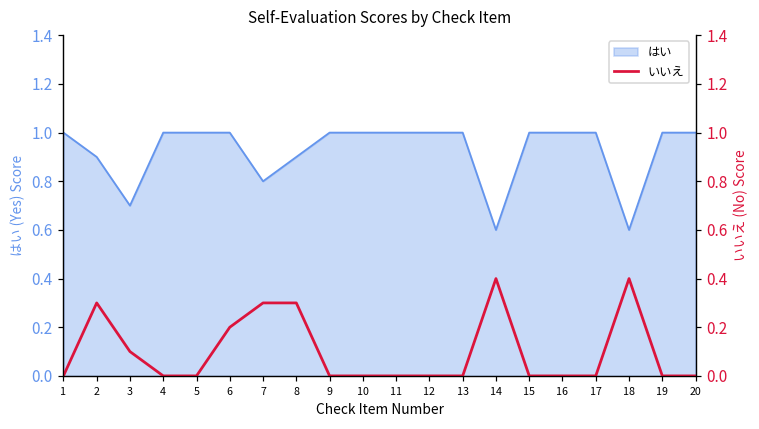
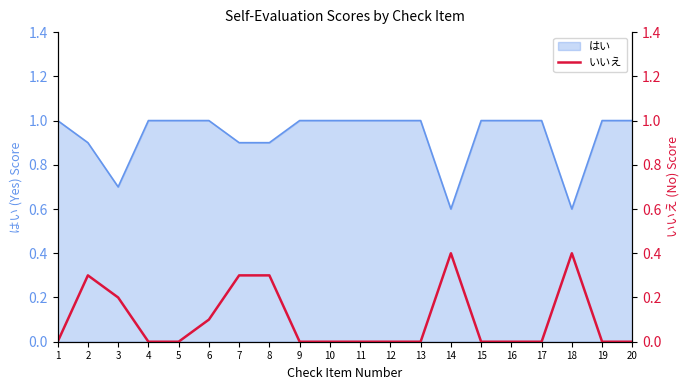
  {
    "はい": {
      "1": 1.0,
      "2": 0.9,
      "3": 0.7,
      "4": 1.0,
      "5": 1.0,
      "6": 1.0,
-     "7": 0.8,
+     "7": 0.9,
      "8": 0.9,
      "9": 1.0,
      "10": 1.0,
      "11": 1.0,
      "12": 1.0,
      "13": 1.0,
      "14": 0.6,
      "15": 1.0,
      "16": 1.0,
      "17": 1.0,
      "18": 0.6,
      "19": 1.0,
      "20": 1.0
    },
    "いいえ": {
      "1": 0.0,
      "2": 0.3,
-     "3": 0.1,
+     "3": 0.2,
      "4": 0.0,
      "5": 0.0,
-     "6": 0.2,
+     "6": 0.1,
      "7": 0.3,
      "8": 0.3,
      "9": 0.0,
      "10": 0.0,
      "11": 0.0,
      "12": 0.0,
      "13": 0.0,
      "14": 0.4,
      "15": 0.0,
      "16": 0.0,
      "17": 0.0,
      "18": 0.4,
      "19": 0.0,
      "20": 0.0
    }
  }
